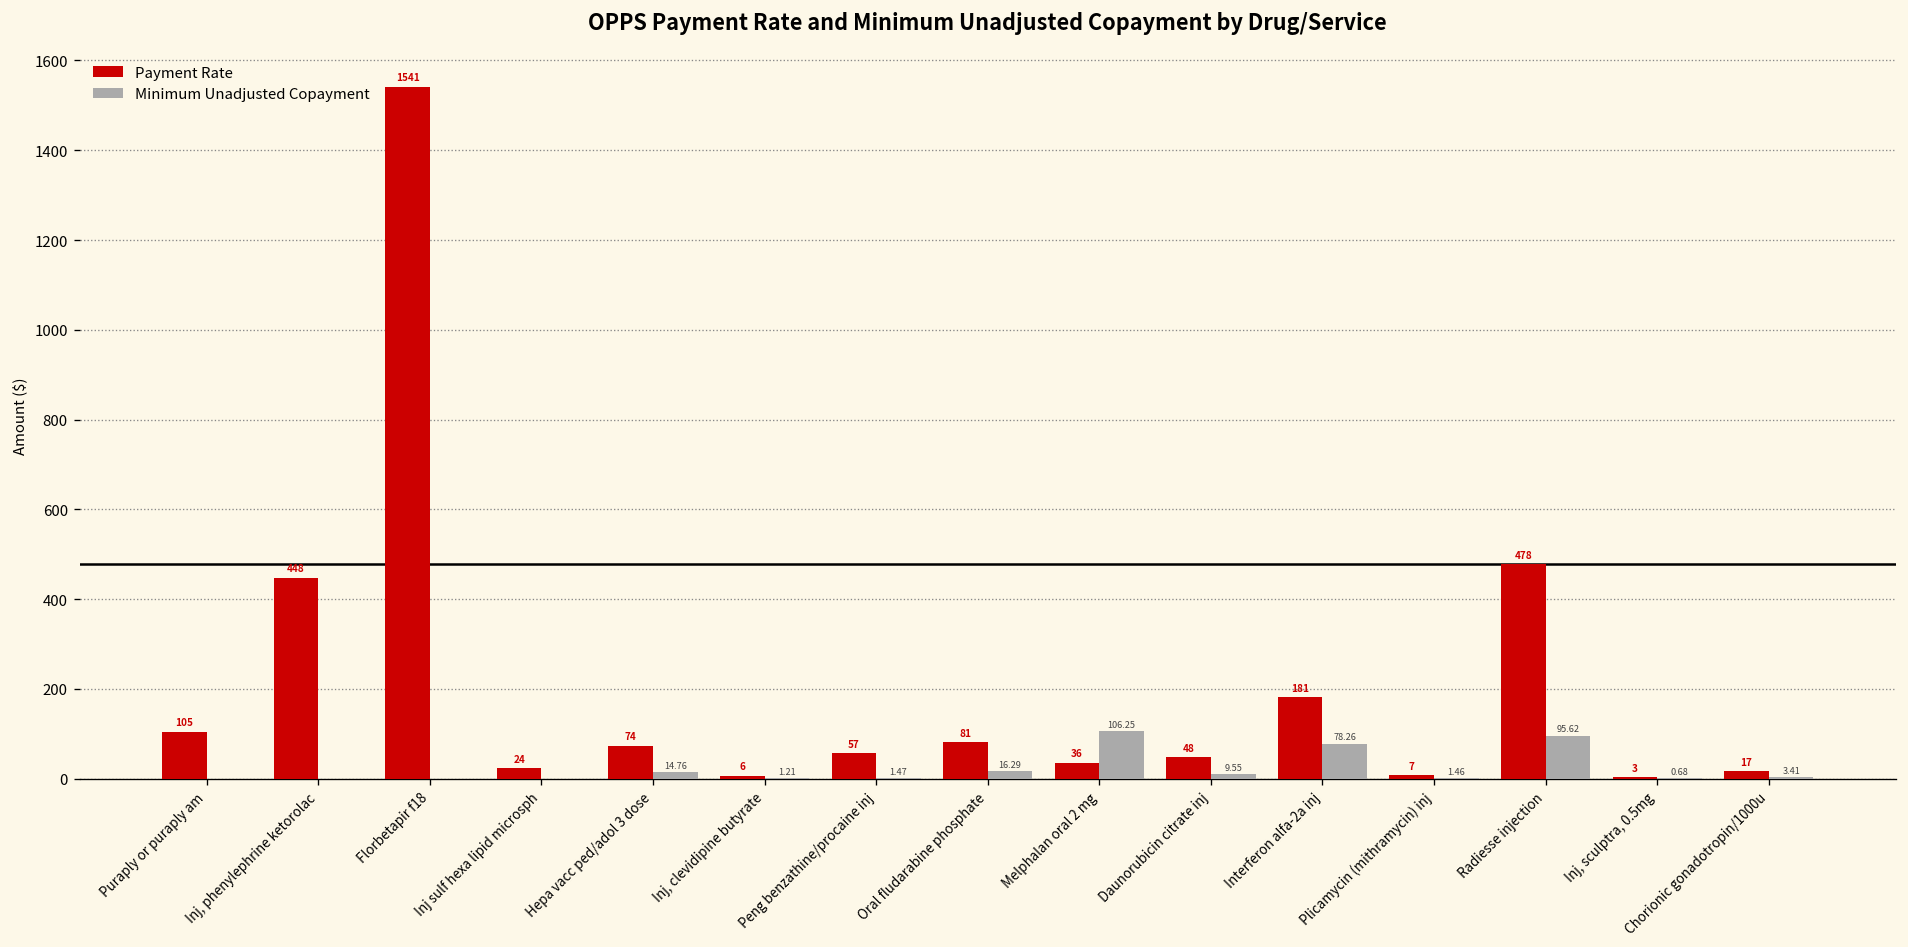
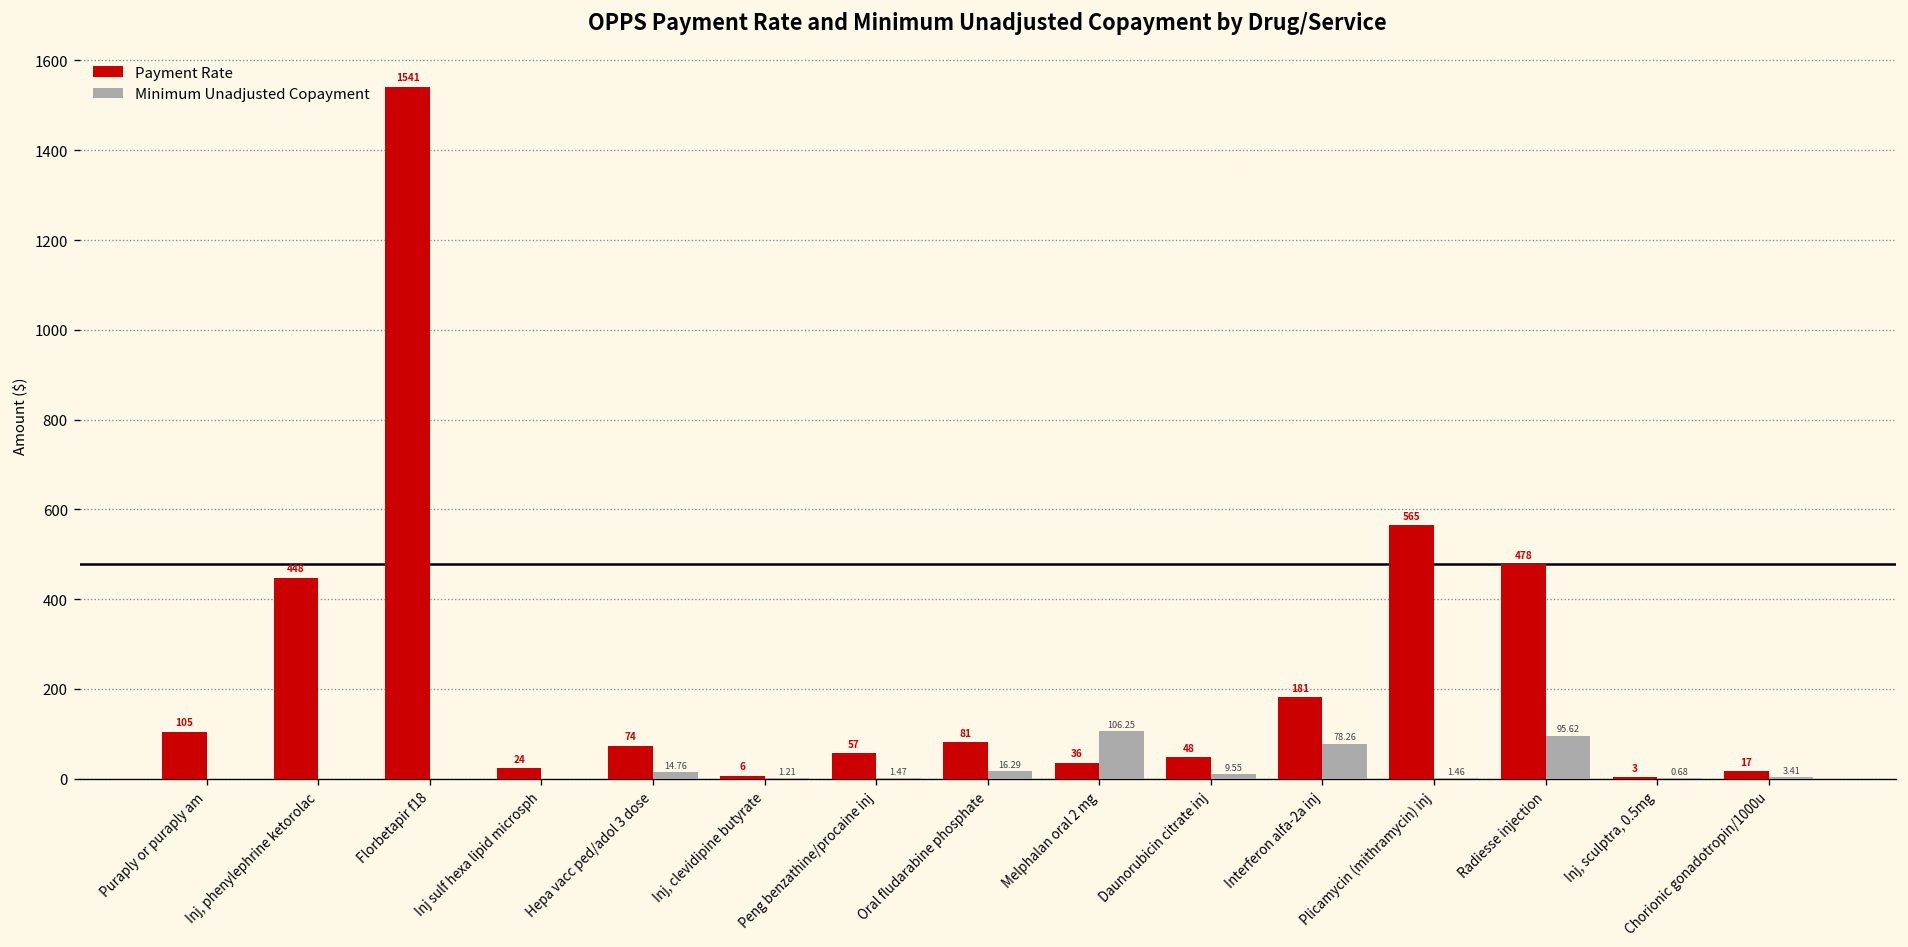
  {
    "Payment Rate": {
      "Puraply or puraply am": 105,
      "Inj, phenylephrine ketorolac": 448,
      "Florbetapir f18": 1541,
      "Inj sulf hexa lipid microsph": 24,
      "Hepa vacc ped/adol 3 dose": 74,
      "Inj, clevidipine butyrate": 6,
      "Peng benzathine/procaine inj": 57,
      "Oral fludarabine phosphate": 81,
      "Melphalan oral 2 mg": 36,
      "Daunorubicin citrate inj": 48,
      "Interferon alfa-2a inj": 181,
-     "Plicamycin (mithramycin) inj": 7,
+     "Plicamycin (mithramycin) inj": 565,
      "Radiesse injection": 478,
      "Inj, sculptra, 0.5mg": 3,
      "Chorionic gonadotropin/1000u": 17
    },
    "Minimum Unadjusted Copayment": {
      "Hepa vacc ped/adol 3 dose": 14.76,
      "Inj, clevidipine butyrate": 1.21,
      "Peng benzathine/procaine inj": 1.47,
      "Oral fludarabine phosphate": 16.29,
      "Melphalan oral 2 mg": 106.25,
      "Daunorubicin citrate inj": 9.55,
      "Interferon alfa-2a inj": 78.26,
      "Plicamycin (mithramycin) inj": 1.46,
      "Radiesse injection": 95.62,
      "Inj, sculptra, 0.5mg": 0.68,
      "Chorionic gonadotropin/1000u": 3.41
    }
  }
